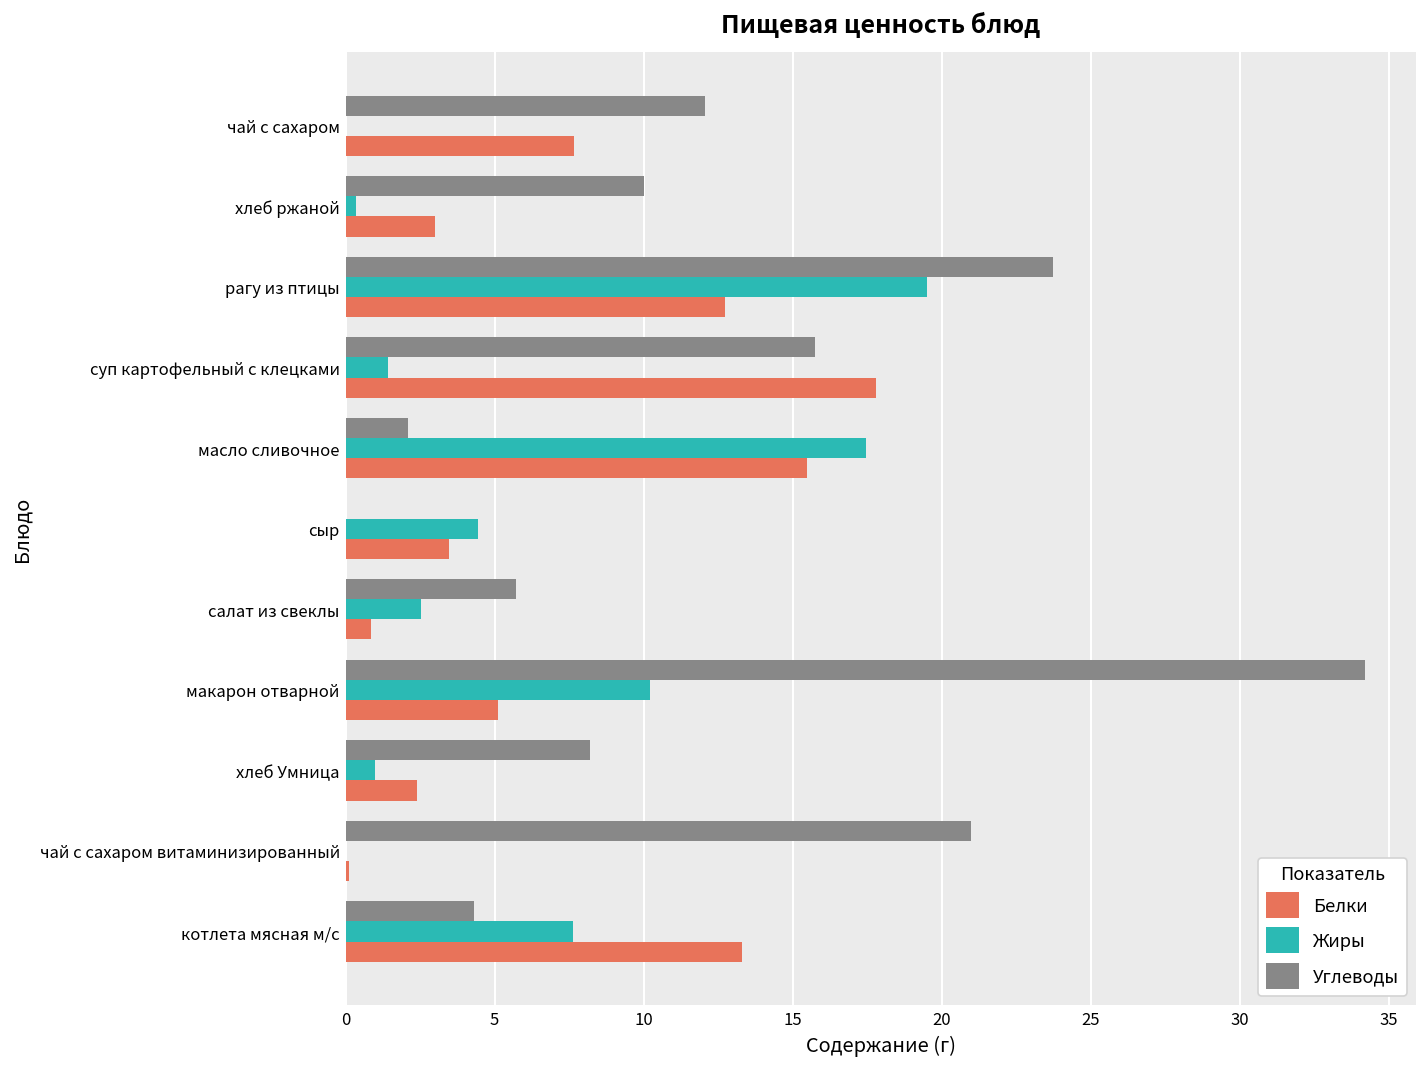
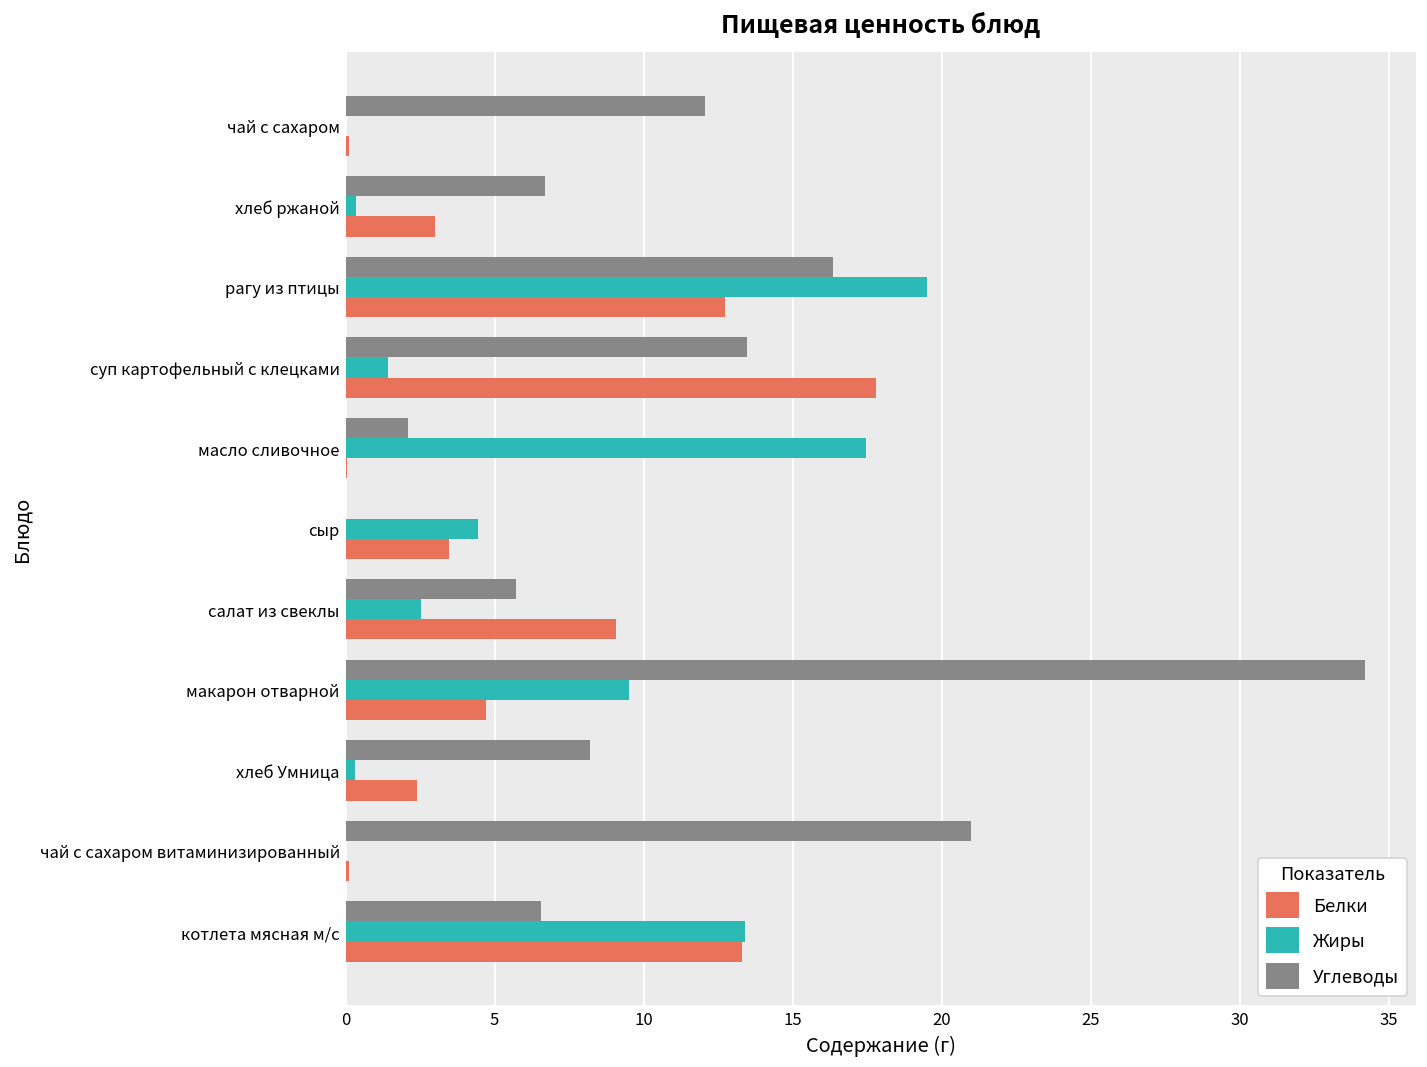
  {
    "Белки": {
-     "чай с сахаром": 7.7,
+     "чай с сахаром": 0.1,
      "хлеб ржаной": 3.0,
      "рагу из птицы": 12.7,
      "суп картофельный с клецками": 17.8,
-     "масло сливочное": 15.5,
+     "масло сливочное": 0.0,
      "сыр": 3.5,
-     "салат из свеклы": 0.9,
-     "макарон отварной": 5.1,
+     "салат из свеклы": 9.1,
+     "макарон отварной": 4.7,
      "хлеб Умница": 2.4,
      "чай с сахаром витаминизированный": 0.1,
      "котлета мясная м/с": 13.3
    },
    "Жиры": {
      "чай с сахаром": 0.0,
      "хлеб ржаной": 0.4,
      "рагу из птицы": 19.5,
      "суп картофельный с клецками": 1.4,
      "масло сливочное": 17.5,
      "сыр": 4.4,
      "салат из свеклы": 2.5,
-     "макарон отварной": 10.2,
-     "хлеб Умница": 1.0,
+     "макарон отварной": 9.5,
+     "хлеб Умница": 0.3,
      "чай с сахаром витаминизированный": 0.0,
-     "котлета мясная м/с": 7.6
+     "котлета мясная м/с": 13.4
    },
    "Углеводы": {
      "чай с сахаром": 12.0,
-     "хлеб ржаной": 10.0,
-     "рагу из птицы": 23.7,
-     "суп картофельный с клецками": 15.7,
+     "хлеб ржаной": 6.7,
+     "рагу из птицы": 16.3,
+     "суп картофельный с клецками": 13.5,
      "масло сливочное": 2.1,
      "сыр": 0.0,
      "салат из свеклы": 5.7,
      "макарон отварной": 34.2,
      "хлеб Умница": 8.2,
      "чай с сахаром витаминизированный": 21.0,
-     "котлета мясная м/с": 4.3
+     "котлета мясная м/с": 6.6
    }
  }
